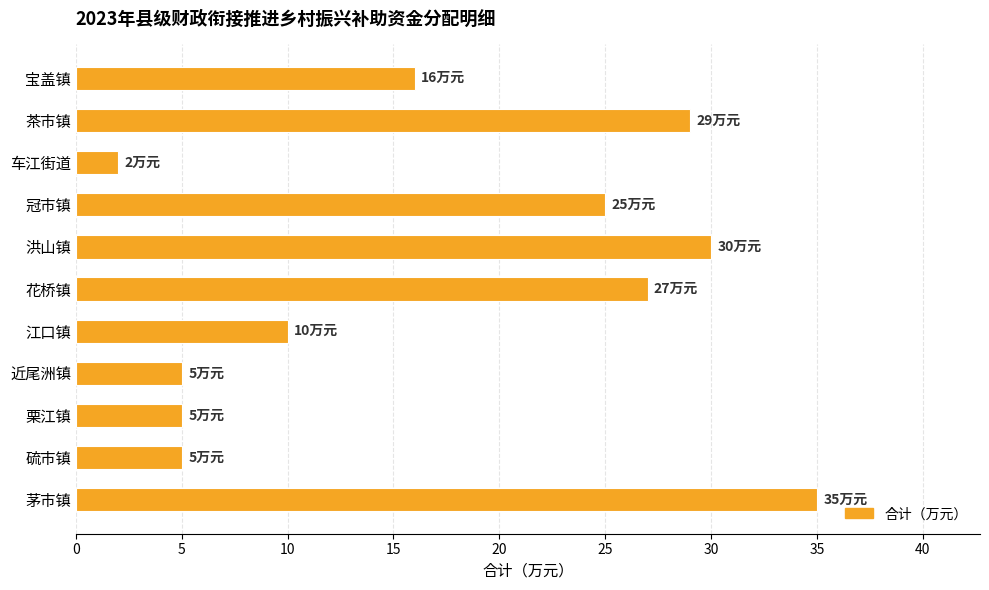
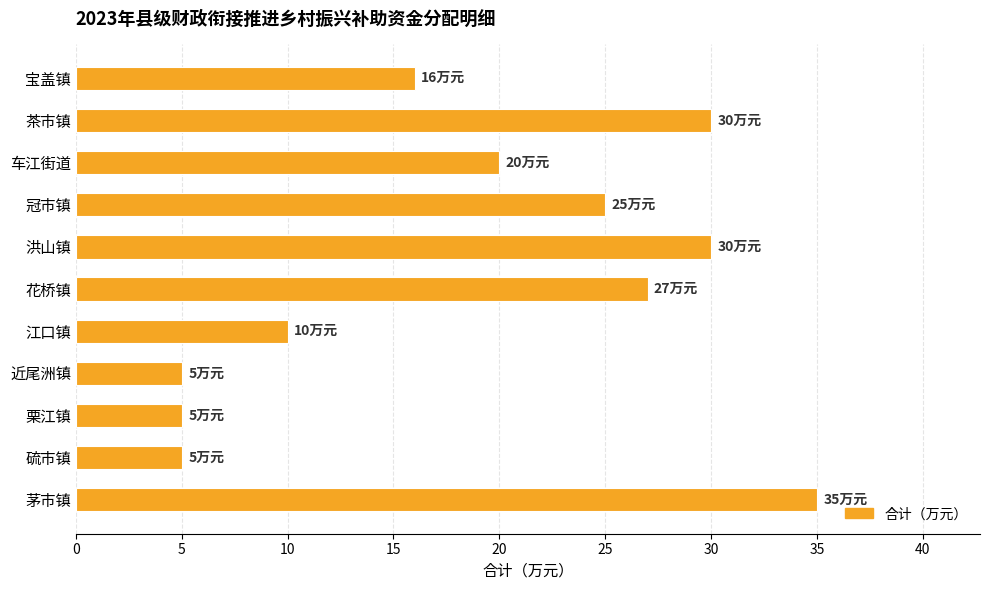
  {
    "宝盖镇": 16,
-   "茶市镇": 29,
-   "车江街道": 2,
+   "茶市镇": 30,
+   "车江街道": 20,
    "冠市镇": 25,
    "洪山镇": 30,
    "花桥镇": 27,
    "江口镇": 10,
    "近尾洲镇": 5,
    "栗江镇": 5,
    "硫市镇": 5,
    "茅市镇": 35
  }
